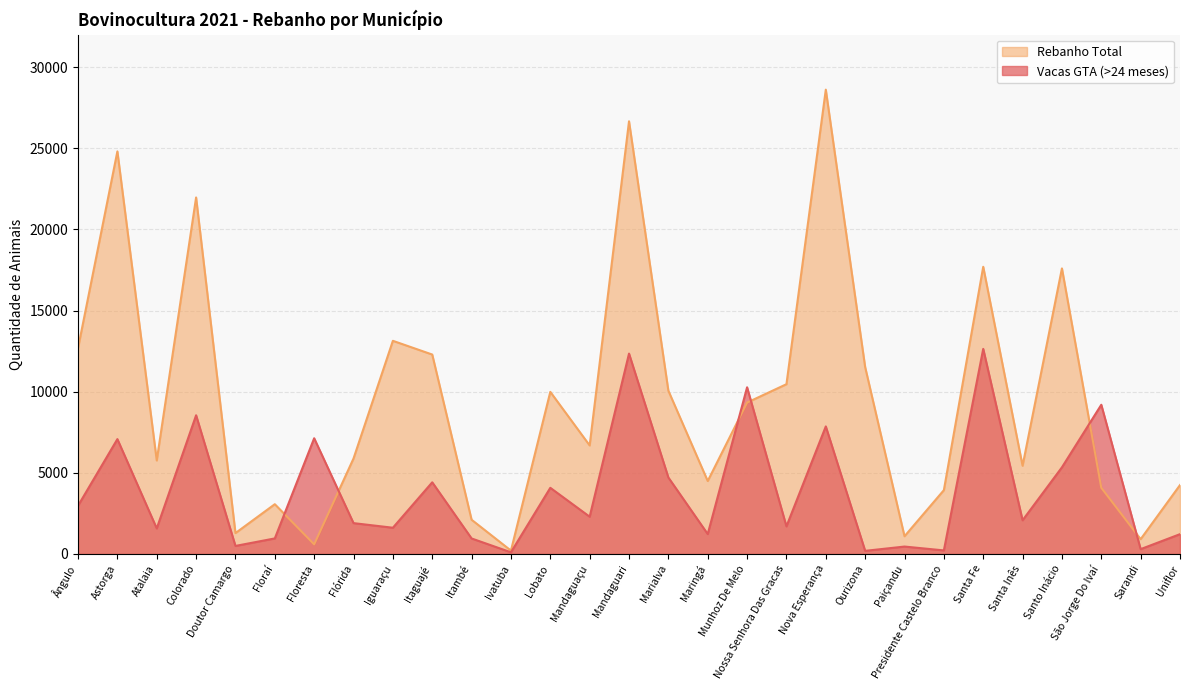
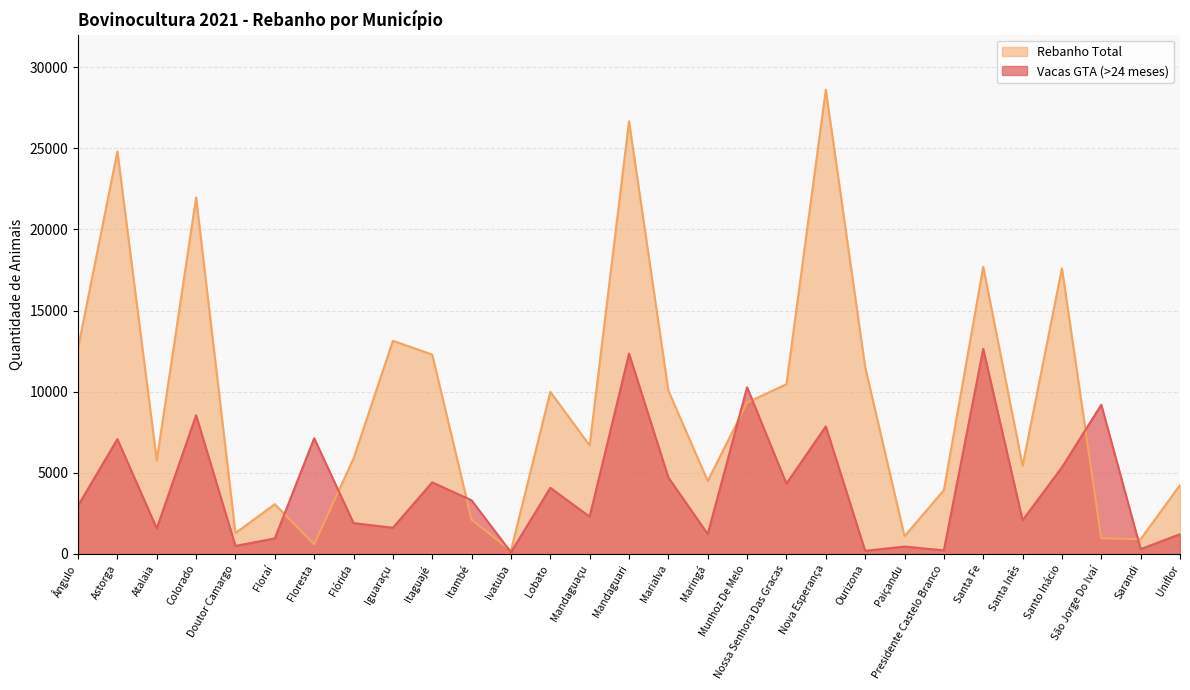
  {
    "Rebanho Total": {
      "Ângulo": 12700,
      "Astorga": 24800,
      "Atalaia": 5800,
      "Colorado": 22000,
      "Doutor Camargo": 1300,
      "Floraí": 3100,
      "Floresta": 600,
      "Flórida": 5900,
      "Iguaraçu": 13100,
      "Itaguajé": 12300,
      "Itambé": 2100,
      "Lobato": 10000,
      "Mandaguaçu": 6700,
      "Mandaguari": 26700,
      "Marialva": 10100,
      "Maringá": 4500,
      "Munhoz De Melo": 9300,
      "Nossa Senhora Das Gracas": 10500,
      "Nova Esperança": 28600,
      "Ourizona": 11500,
      "Paiçandu": 1100,
      "Presidente Castelo Branco": 3900,
      "Santa Fe": 17700,
      "Santa Inês": 5400,
      "Santo Inácio": 17600,
-     "São Jorge Do Ivaí": 4100,
+     "São Jorge Do Ivaí": 1000,
      "Sarandi": 900,
      "Uniflor": 4200
    },
    "Vacas GTA (>24 meses)": {
      "Ângulo": 3000,
      "Astorga": 7100,
      "Atalaia": 1600,
      "Colorado": 8500,
      "Doutor Camargo": 500,
      "Floraí": 1000,
      "Floresta": 7100,
      "Flórida": 1900,
      "Iguaraçu": 1600,
      "Itaguajé": 4400,
-     "Itambé": 1000,
+     "Itambé": 3300,
      "Lobato": 4100,
      "Mandaguaçu": 2300,
      "Mandaguari": 12300,
      "Marialva": 4700,
      "Maringá": 1200,
      "Munhoz De Melo": 10300,
-     "Nossa Senhora Das Gracas": 1700,
+     "Nossa Senhora Das Gracas": 4300,
      "Nova Esperança": 7900,
      "Ourizona": 200,
      "Paiçandu": 500,
      "Presidente Castelo Branco": 200,
      "Santa Fe": 12600,
      "Santa Inês": 2100,
      "Santo Inácio": 5300,
      "São Jorge Do Ivaí": 9200,
      "Sarandi": 300,
      "Uniflor": 1200
    }
  }
